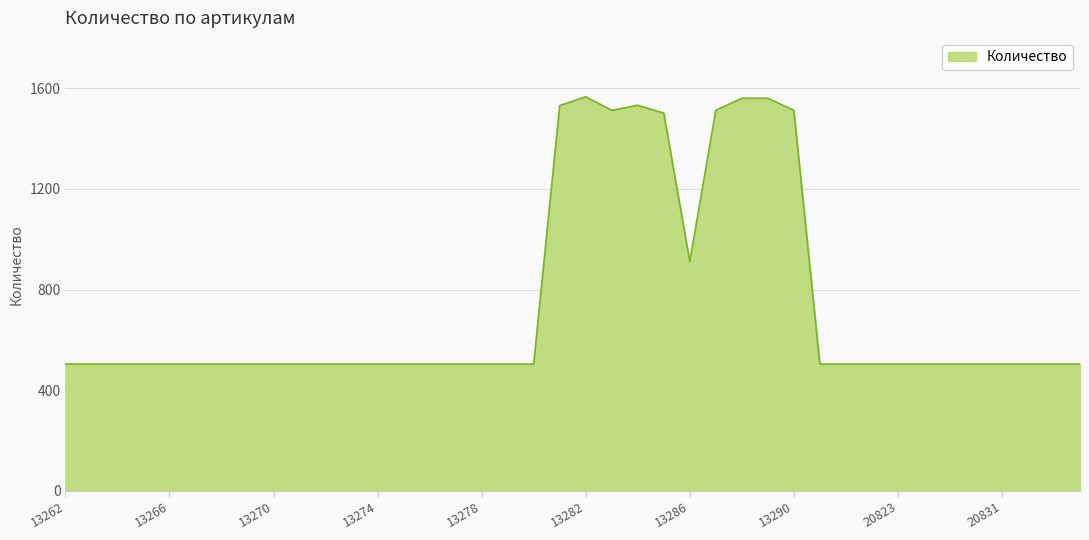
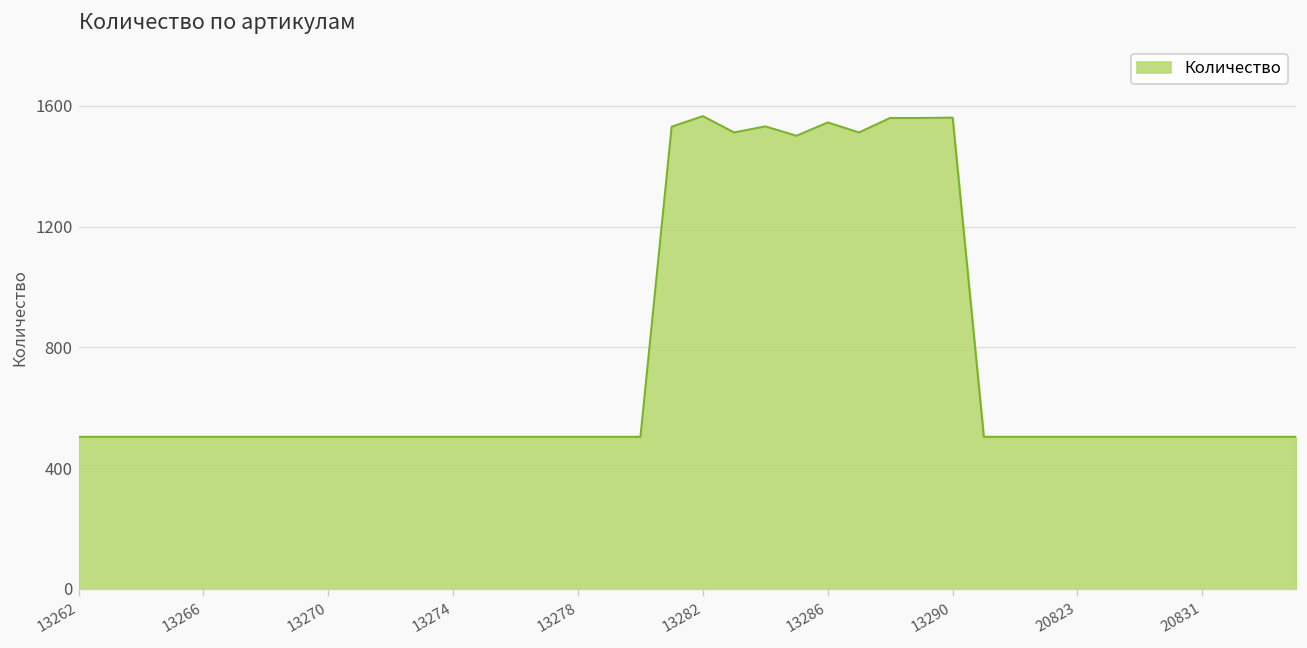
  {
    "13262": 500,
    "13266": 500,
    "13270": 500,
    "13274": 500,
    "13278": 500,
    "13282": 1570,
-   "13286": 910,
-   "13290": 1510,
+   "13286": 1550,
+   "13290": 1560,
    "20823": 500,
    "20831": 500
  }
